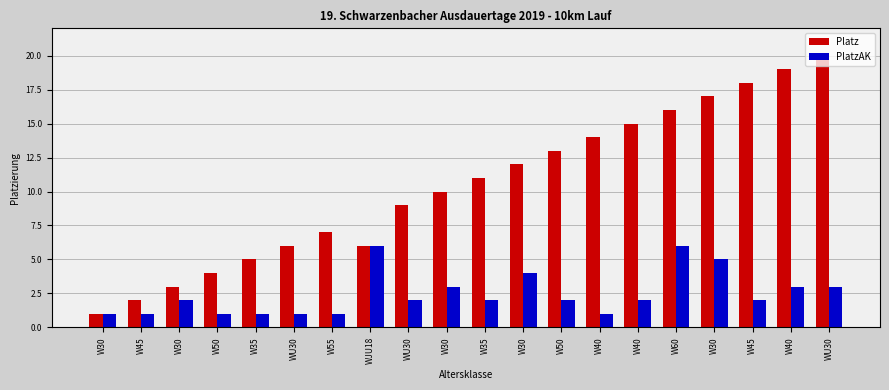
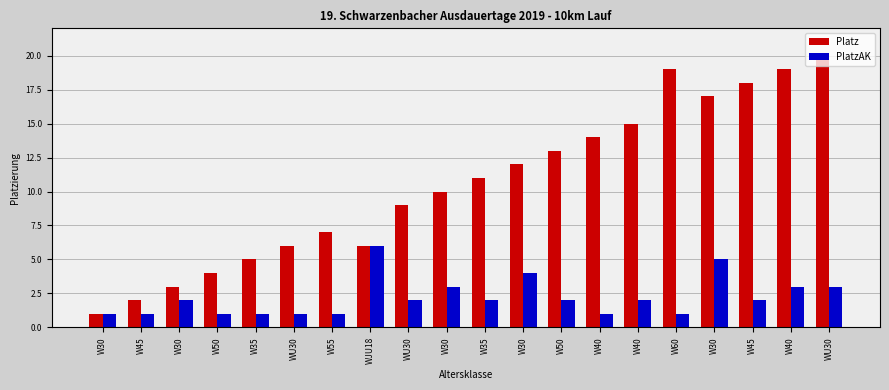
  {
    "Platz": {
      "W55": 7,
      "WJU18": 6,
-     "W60": 16
+     "W60": 19
    },
    "PlatzAK": {
      "W55": 1,
      "WJU18": 6,
-     "W60": 6
+     "W60": 1
    }
  }
